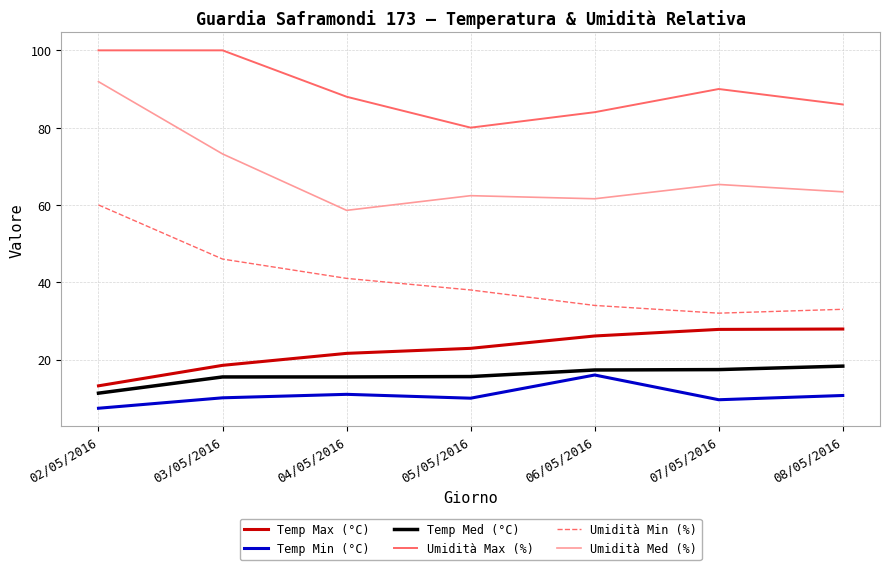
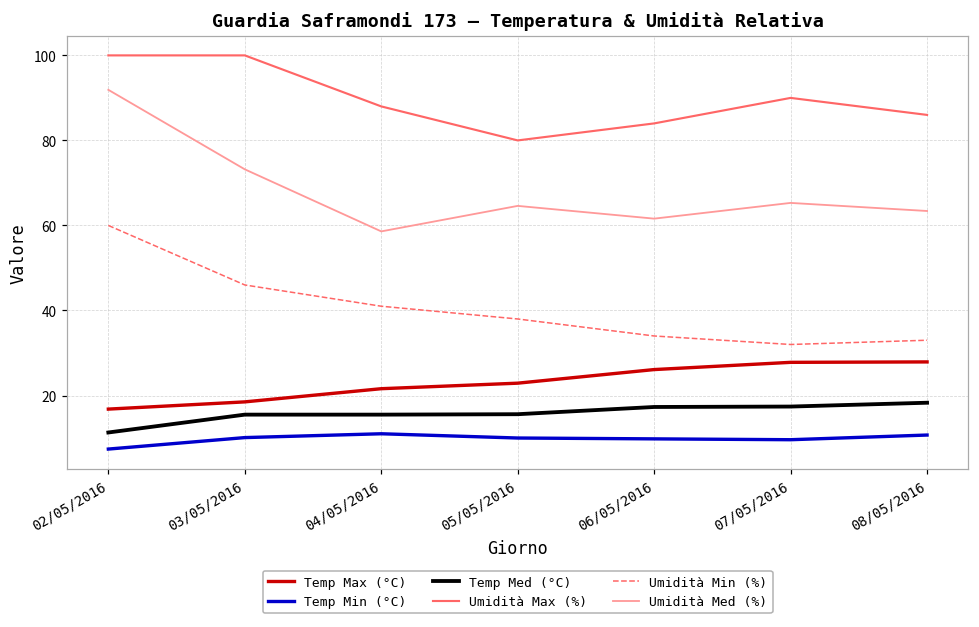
  {
    "Temp Max (°C)": {
-     "02/05/2016": 13,
+     "02/05/2016": 17,
      "03/05/2016": 19,
      "04/05/2016": 22,
      "05/05/2016": 23,
      "06/05/2016": 26,
      "07/05/2016": 28,
      "08/05/2016": 28
    },
    "Temp Min (°C)": {
      "02/05/2016": 7,
      "03/05/2016": 10,
      "04/05/2016": 11,
      "05/05/2016": 10,
-     "06/05/2016": 16,
+     "06/05/2016": 10,
      "07/05/2016": 10,
      "08/05/2016": 11
    },
    "Temp Med (°C)": {
      "02/05/2016": 11,
      "03/05/2016": 16,
      "04/05/2016": 16,
      "05/05/2016": 16,
      "06/05/2016": 17,
      "07/05/2016": 17,
      "08/05/2016": 18
    },
    "Umidità Med (%)": {
      "02/05/2016": 92,
      "03/05/2016": 73,
      "04/05/2016": 59,
-     "05/05/2016": 62,
+     "05/05/2016": 65,
      "06/05/2016": 62,
      "07/05/2016": 65,
      "08/05/2016": 63
    }
  }
